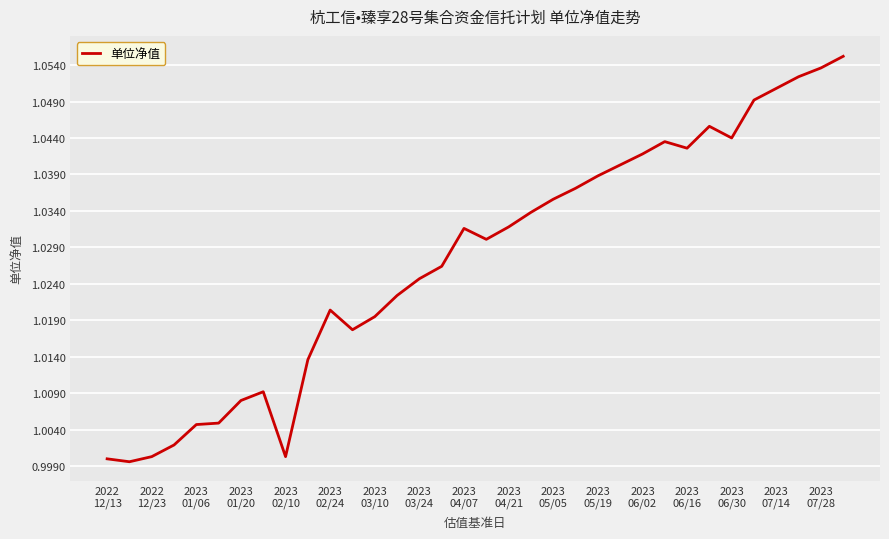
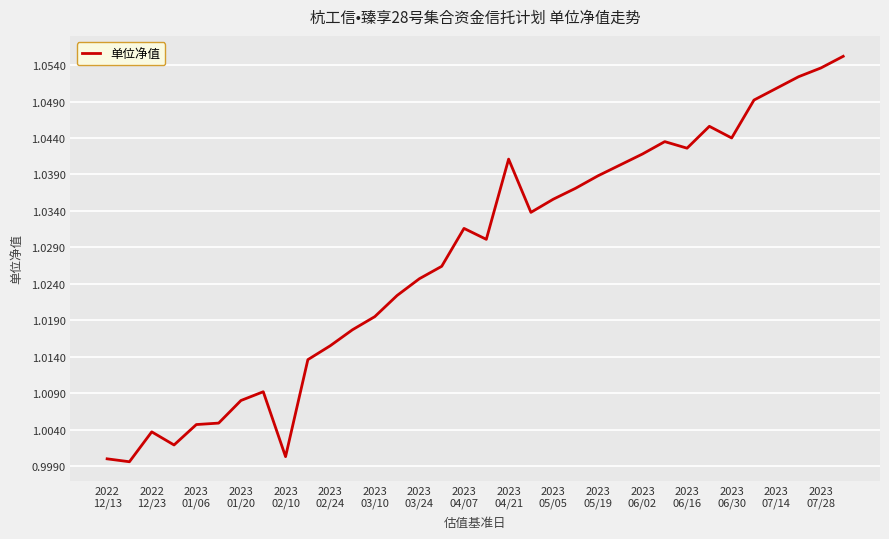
  {
    "2022 12/13": 1.000,
-   "2022 12/23": 1.000,
+   "2022 12/23": 1.004,
    "2023 01/06": 1.005,
    "2023 01/20": 1.008,
    "2023 02/10": 1.000,
-   "2023 02/24": 1.020,
+   "2023 02/24": 1.016,
    "2023 03/10": 1.020,
    "2023 03/24": 1.025,
    "2023 04/07": 1.032,
-   "2023 04/21": 1.032,
+   "2023 04/21": 1.041,
    "2023 05/05": 1.036,
    "2023 05/19": 1.039,
    "2023 06/02": 1.042,
    "2023 06/16": 1.043,
    "2023 06/30": 1.044,
    "2023 07/14": 1.051,
    "2023 07/28": 1.054
  }
